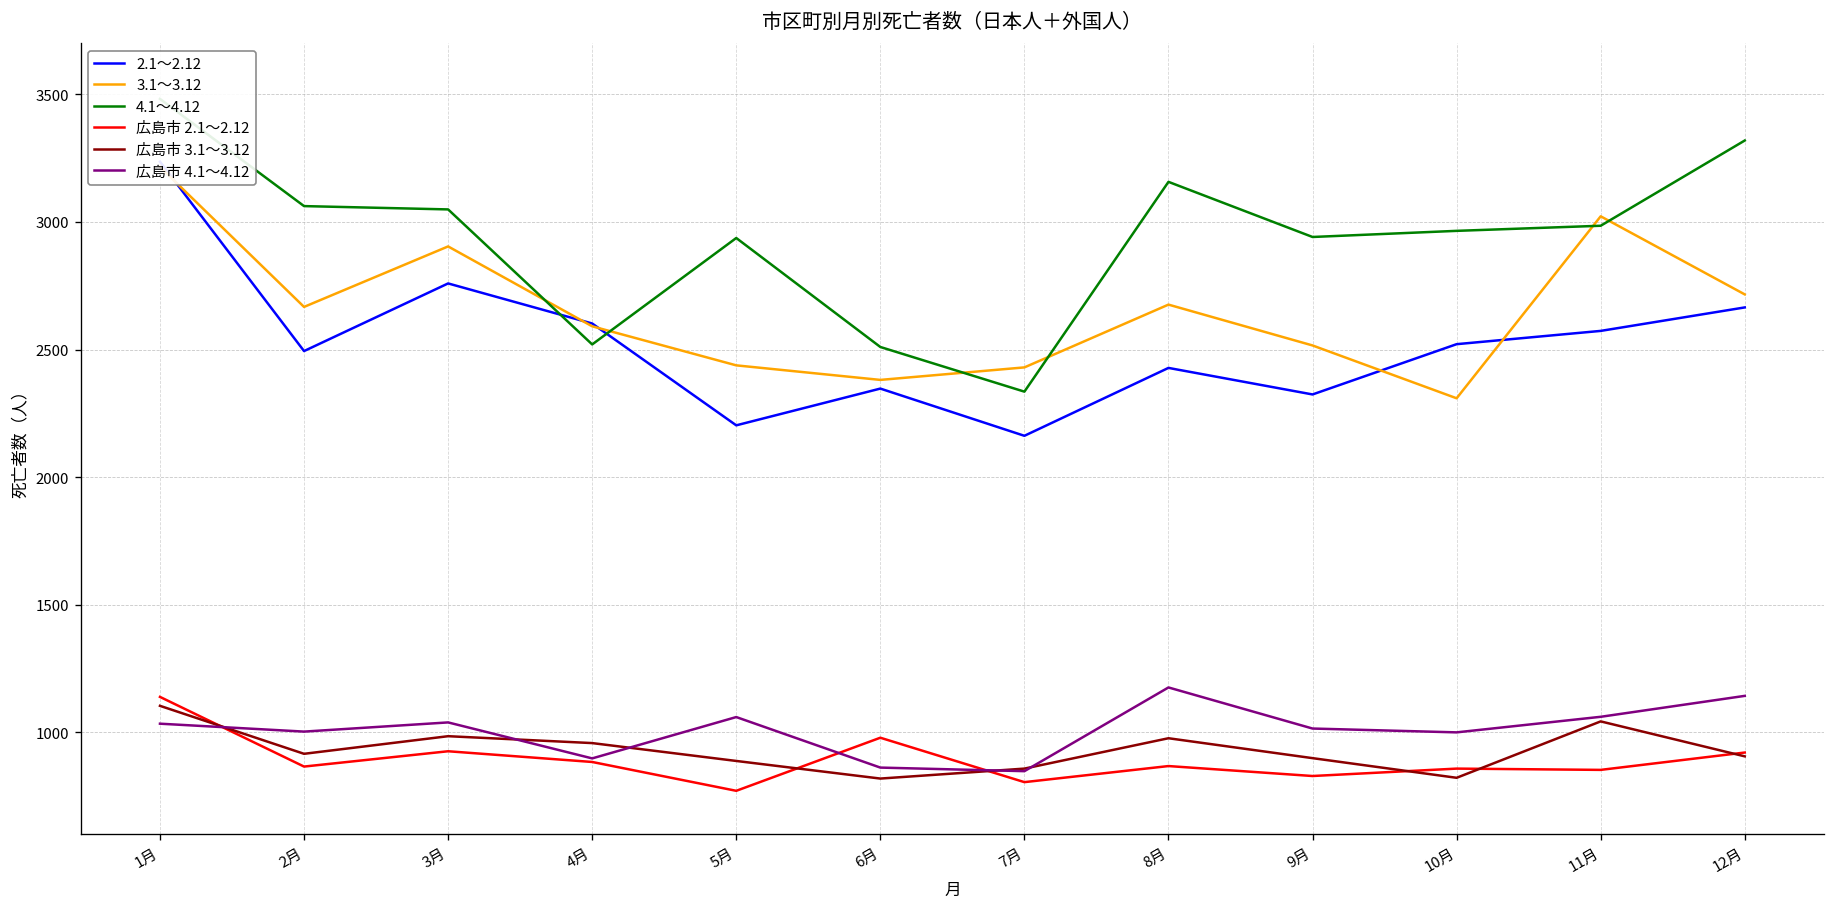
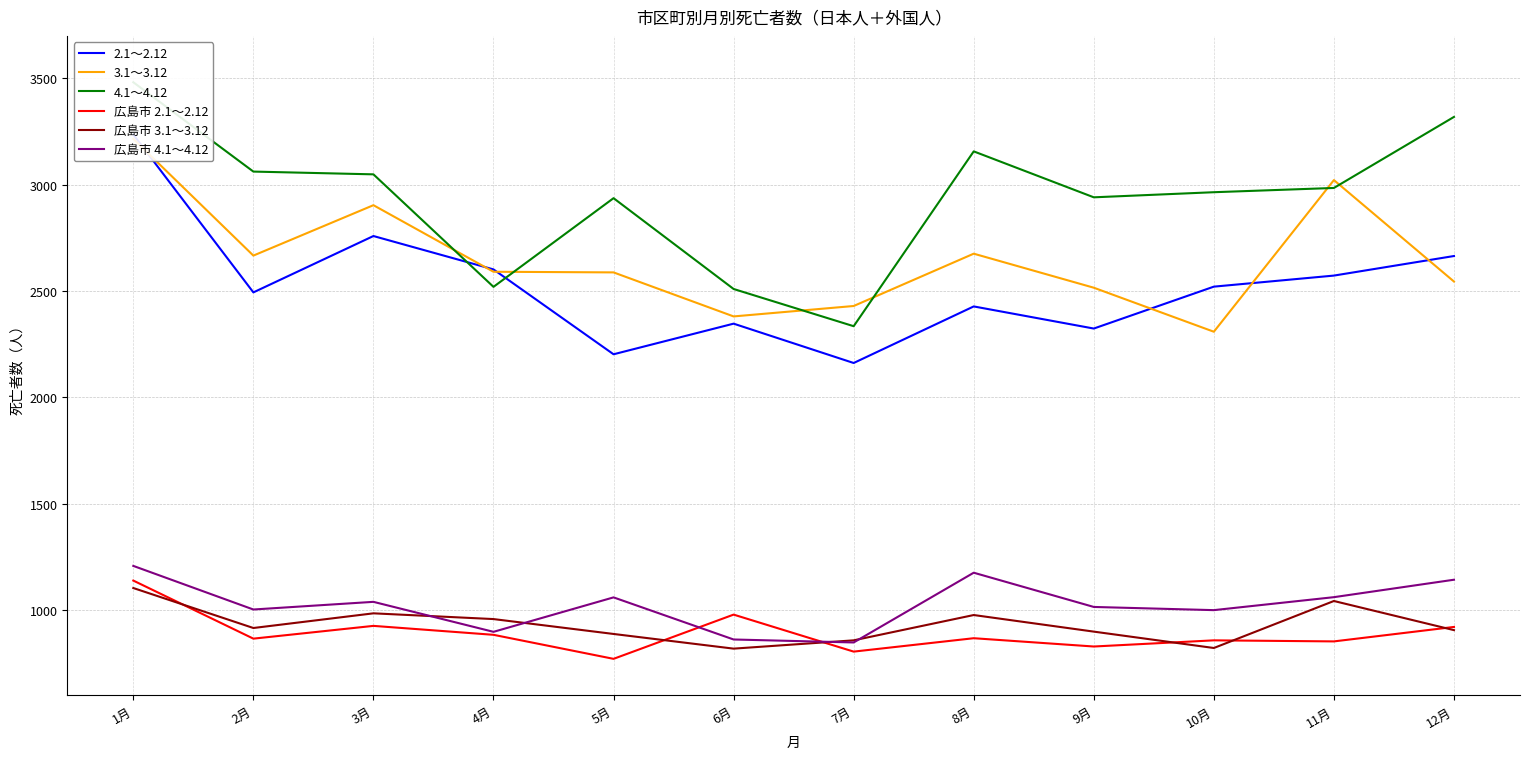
  {
    "2.1～2.12": {
      "2月": 2490,
      "3月": 2760,
      "5月": 2200,
      "6月": 2350,
      "7月": 2160,
      "8月": 2430,
      "9月": 2320,
      "10月": 2520,
      "11月": 2570,
      "12月": 2670
    },
    "3.1～3.12": {
      "2月": 2670,
      "3月": 2900,
-     "5月": 2440,
+     "5月": 2590,
      "6月": 2380,
      "7月": 2430,
      "8月": 2680,
      "9月": 2520,
      "10月": 2310,
      "11月": 3020,
-     "12月": 2720
+     "12月": 2550
    },
    "4.1～4.12": {
      "2月": 3060,
      "3月": 3050,
      "4月": 2520,
      "5月": 2940,
      "6月": 2510,
      "7月": 2340,
      "8月": 3160,
      "9月": 2940,
      "10月": 2970,
      "11月": 2990,
      "12月": 3320
    },
    "広島市 2.1～2.12": {
      "1月": 1140,
      "2月": 870,
      "3月": 930,
      "4月": 880,
      "5月": 770,
      "6月": 980,
      "7月": 810,
      "8月": 870,
      "9月": 830,
      "10月": 860,
      "11月": 850,
      "12月": 920
    },
    "広島市 3.1～3.12": {
      "1月": 1100,
      "2月": 920,
      "3月": 990,
      "4月": 960,
      "5月": 890,
      "6月": 820,
      "8月": 980,
      "9月": 900,
      "10月": 820,
      "11月": 1040,
      "12月": 910
    },
    "広島市 4.1～4.12": {
-     "1月": 1030,
+     "1月": 1210,
      "2月": 1000,
      "3月": 1040,
      "4月": 900,
      "5月": 1060,
      "6月": 860,
      "8月": 1180,
      "9月": 1020,
      "10月": 1000,
      "11月": 1060,
      "12月": 1140
    }
  }
